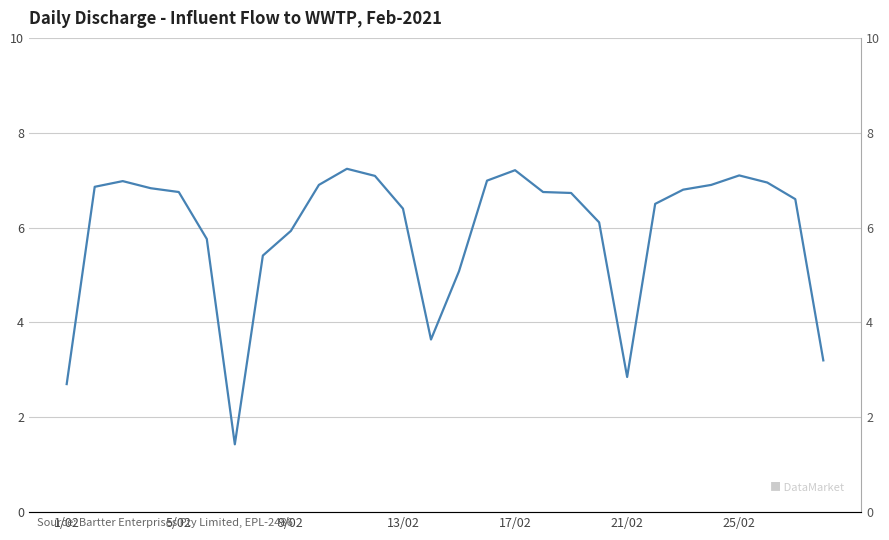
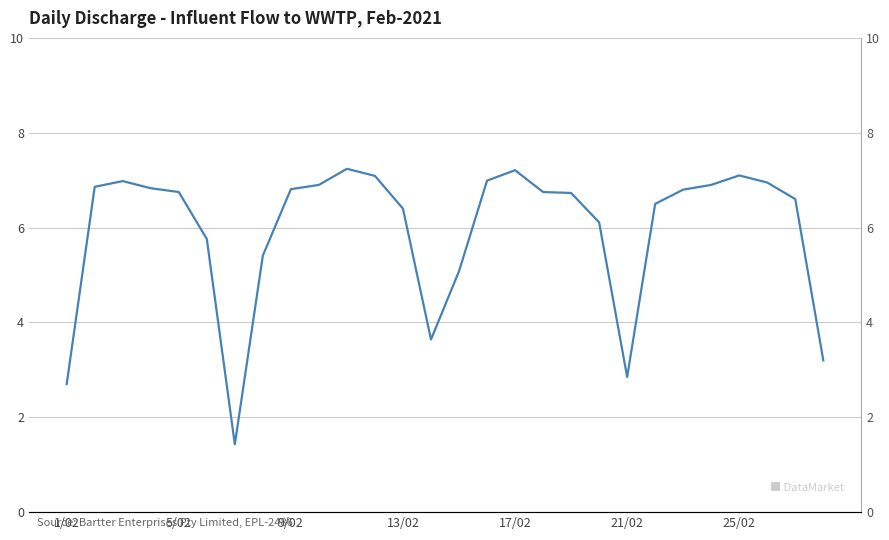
  {
    "1/02": 2.7,
    "5/02": 6.8,
-   "9/02": 5.9,
+   "9/02": 6.8,
    "13/02": 6.4,
    "17/02": 7.2,
    "21/02": 2.9,
    "25/02": 7.1
  }
